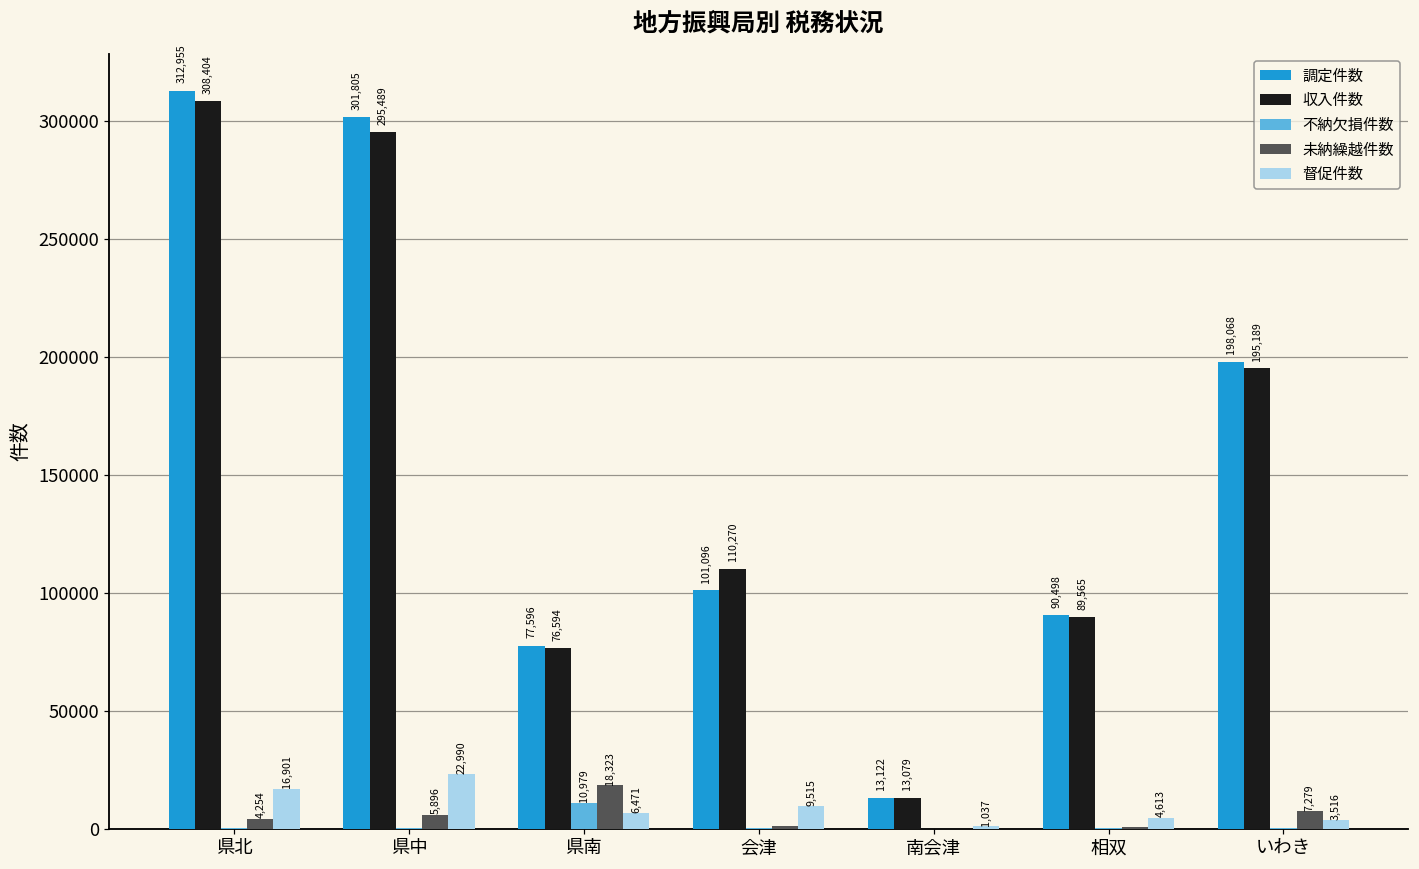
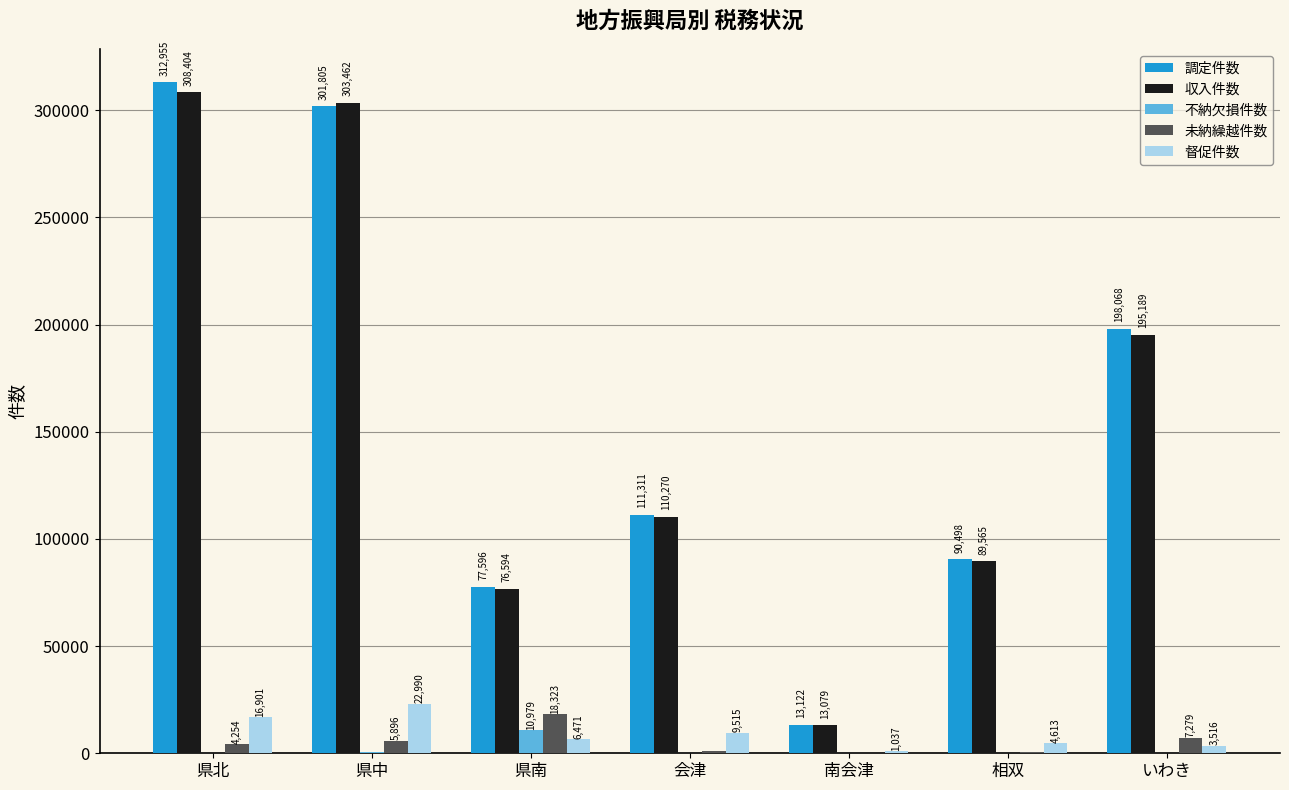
  {
    "調定件数": {
      "県北": "312,955",
      "県中": "301,805",
      "県南": "77,596",
-     "会津": "101,096",
+     "会津": "111,311",
      "南会津": "13,122",
      "相双": "90,498",
      "いわき": "198,068"
    },
    "収入件数": {
      "県北": "308,404",
-     "県中": "295,489",
+     "県中": "303,462",
      "県南": "76,594",
      "会津": "110,270",
      "南会津": "13,079",
      "相双": "89,565",
      "いわき": "195,189"
    },
    "不納欠損件数": {
      "県南": "10,979"
    },
    "未納繰越件数": {
      "県北": "4,254",
      "県中": "5,896",
      "県南": "18,323",
      "いわき": "7,279"
    },
    "督促件数": {
      "県北": "16,901",
      "県中": "22,990",
      "県南": "6,471",
      "会津": "9,515",
      "南会津": "1,037",
      "相双": "4,613",
      "いわき": "3,516"
    }
  }
